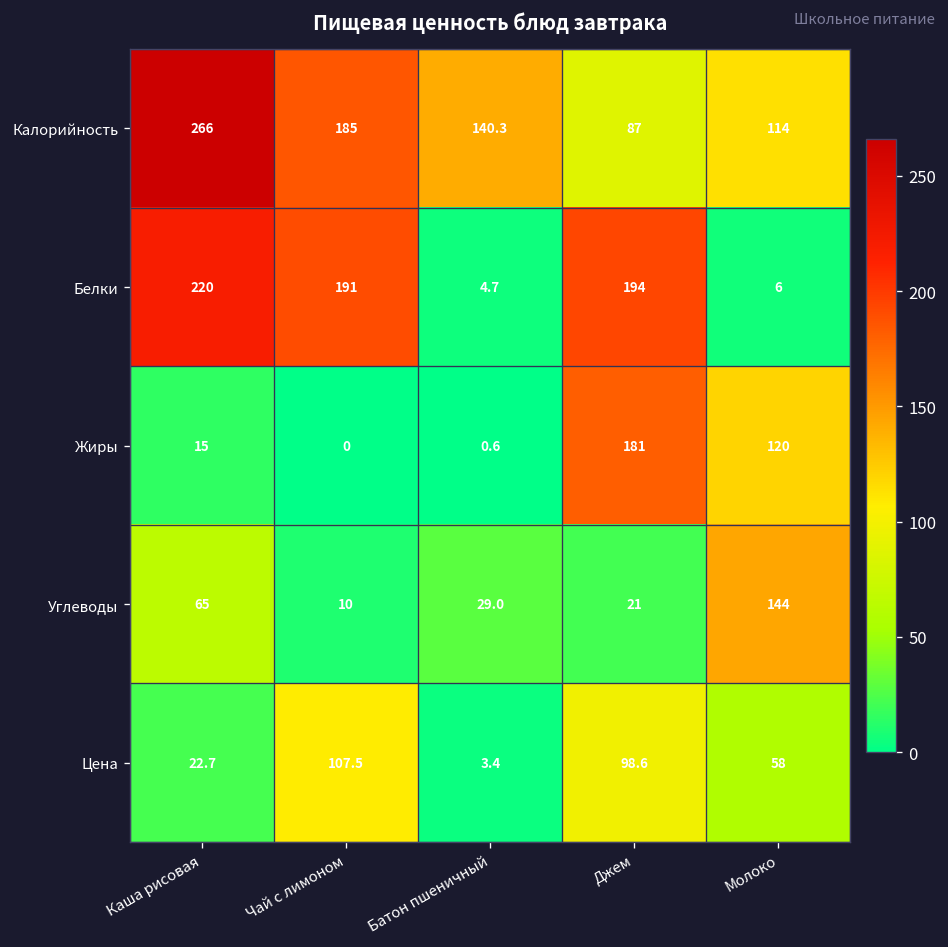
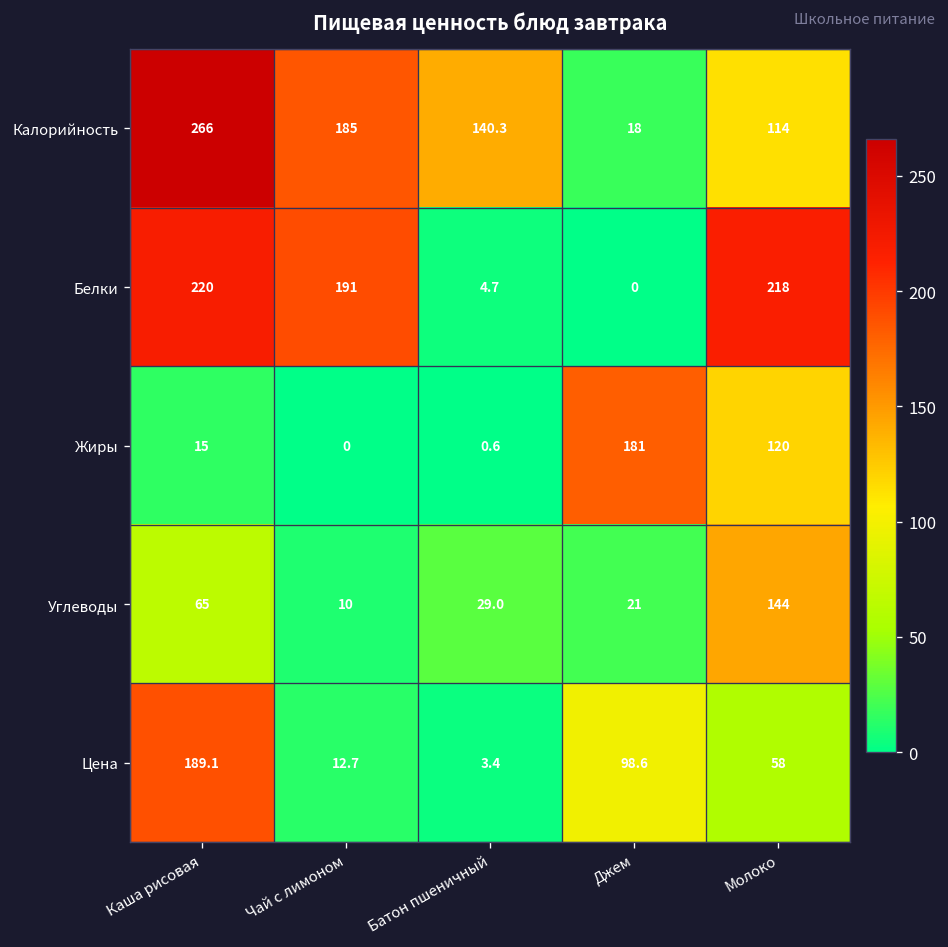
  {
    "Калорийность": {
      "Каша рисовая": 266,
      "Чай с лимоном": 185,
      "Батон пшеничный": 140.3,
-     "Джем": 87,
+     "Джем": 18,
      "Молоко": 114
    },
    "Белки": {
      "Каша рисовая": 220,
      "Чай с лимоном": 191,
      "Батон пшеничный": 4.7,
-     "Джем": 194,
-     "Молоко": 6
+     "Джем": 0,
+     "Молоко": 218
    },
    "Жиры": {
      "Каша рисовая": 15,
      "Чай с лимоном": 0,
      "Батон пшеничный": 0.6,
      "Джем": 181,
      "Молоко": 120
    },
    "Углеводы": {
      "Каша рисовая": 65,
      "Чай с лимоном": 10,
      "Батон пшеничный": 29.0,
      "Джем": 21,
      "Молоко": 144
    },
    "Цена": {
-     "Каша рисовая": 22.7,
-     "Чай с лимоном": 107.5,
+     "Каша рисовая": 189.1,
+     "Чай с лимоном": 12.7,
      "Батон пшеничный": 3.4,
      "Джем": 98.6,
      "Молоко": 58
    }
  }
